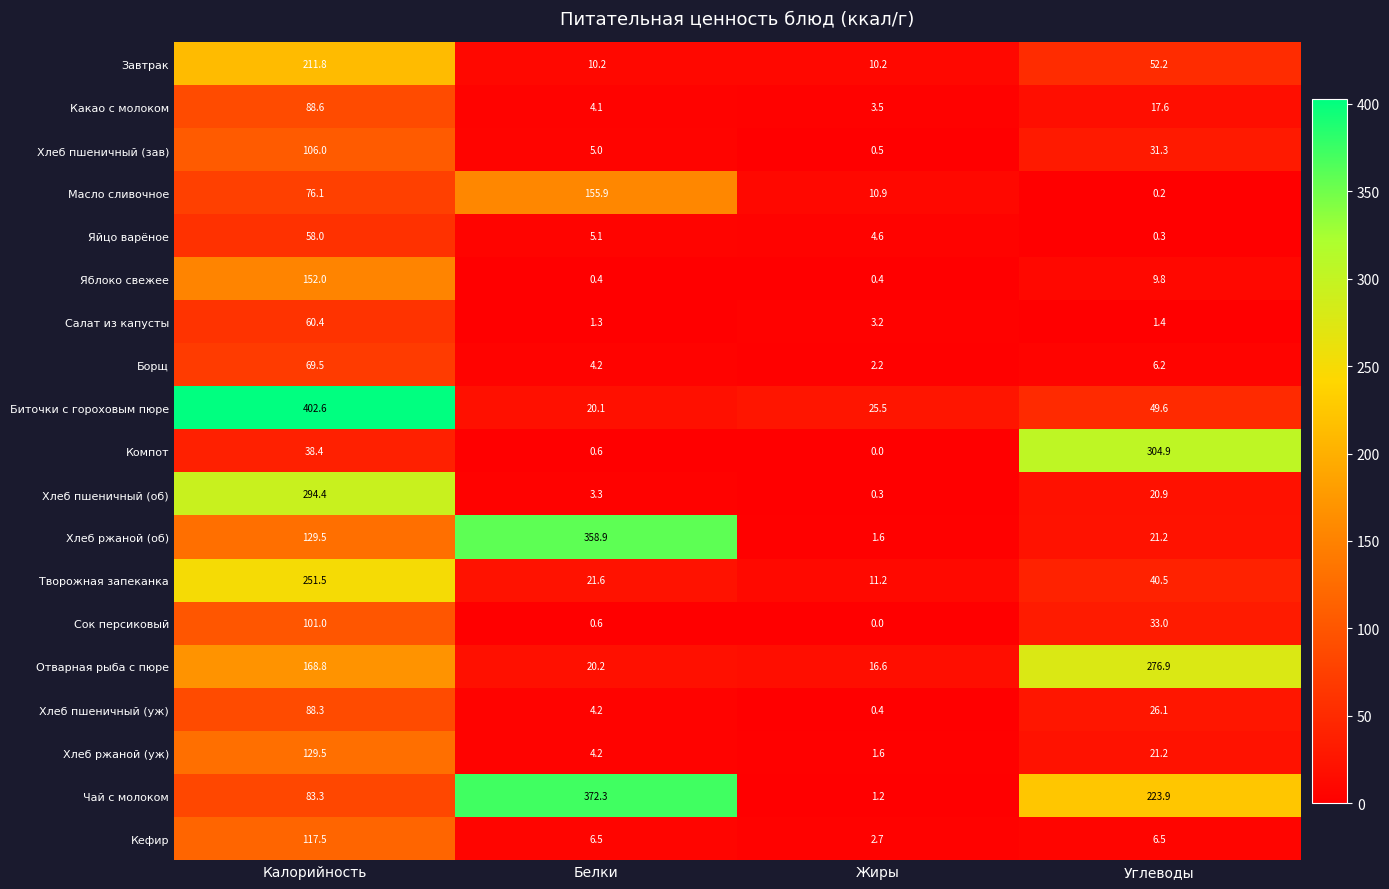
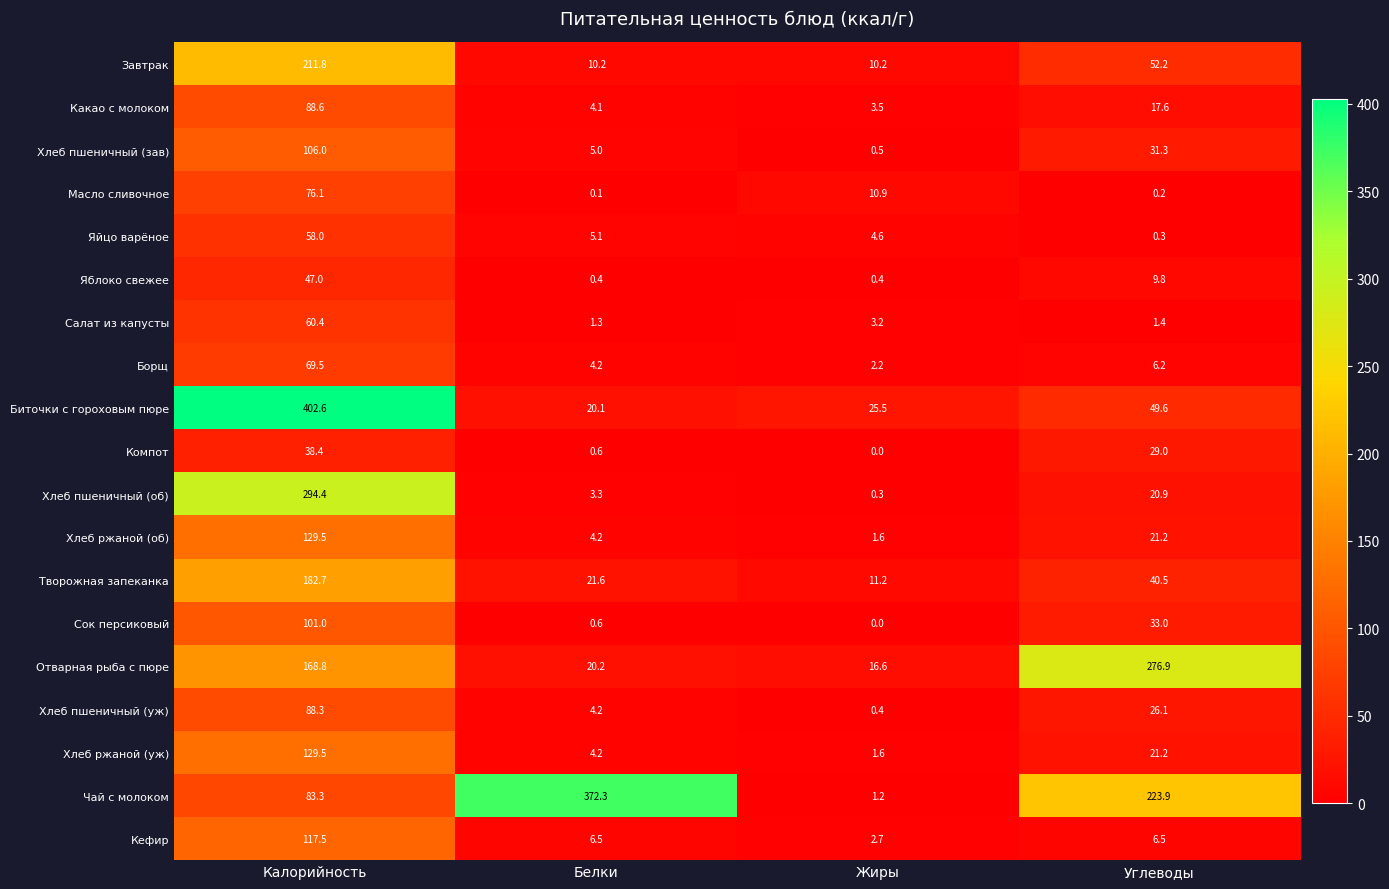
  {
    "Завтрак": {
      "Калорийность": 211.8,
      "Белки": 10.2,
      "Жиры": 10.2,
      "Углеводы": 52.2
    },
    "Какао с молоком": {
      "Калорийность": 88.6,
      "Белки": 4.1,
      "Жиры": 3.5,
      "Углеводы": 17.6
    },
    "Хлеб пшеничный (зав)": {
      "Калорийность": 106.0,
      "Белки": 5.0,
      "Жиры": 0.5,
      "Углеводы": 31.3
    },
    "Масло сливочное": {
      "Калорийность": 76.1,
-     "Белки": 155.9,
+     "Белки": 0.1,
      "Жиры": 10.9,
      "Углеводы": 0.2
    },
    "Яйцо варёное": {
      "Калорийность": 58.0,
      "Белки": 5.1,
      "Жиры": 4.6,
      "Углеводы": 0.3
    },
    "Яблоко свежее": {
-     "Калорийность": 152.0,
+     "Калорийность": 47.0,
      "Белки": 0.4,
      "Жиры": 0.4,
      "Углеводы": 9.8
    },
    "Салат из капусты": {
      "Калорийность": 60.4,
      "Белки": 1.3,
      "Жиры": 3.2,
      "Углеводы": 1.4
    },
    "Борщ": {
      "Калорийность": 69.5,
      "Белки": 4.2,
      "Жиры": 2.2,
      "Углеводы": 6.2
    },
    "Биточки с гороховым пюре": {
      "Калорийность": 402.6,
      "Белки": 20.1,
      "Жиры": 25.5,
      "Углеводы": 49.6
    },
    "Компот": {
      "Калорийность": 38.4,
      "Белки": 0.6,
      "Жиры": 0.0,
-     "Углеводы": 304.9
+     "Углеводы": 29.0
    },
    "Хлеб пшеничный (об)": {
      "Калорийность": 294.4,
      "Белки": 3.3,
      "Жиры": 0.3,
      "Углеводы": 20.9
    },
    "Хлеб ржаной (об)": {
      "Калорийность": 129.5,
-     "Белки": 358.9,
+     "Белки": 4.2,
      "Жиры": 1.6,
      "Углеводы": 21.2
    },
    "Творожная запеканка": {
-     "Калорийность": 251.5,
+     "Калорийность": 182.7,
      "Белки": 21.6,
      "Жиры": 11.2,
      "Углеводы": 40.5
    },
    "Сок персиковый": {
      "Калорийность": 101.0,
      "Белки": 0.6,
      "Жиры": 0.0,
      "Углеводы": 33.0
    },
    "Отварная рыба с пюре": {
      "Калорийность": 168.8,
      "Белки": 20.2,
      "Жиры": 16.6,
      "Углеводы": 276.9
    },
    "Хлеб пшеничный (уж)": {
      "Калорийность": 88.3,
      "Белки": 4.2,
      "Жиры": 0.4,
      "Углеводы": 26.1
    },
    "Хлеб ржаной (уж)": {
      "Калорийность": 129.5,
      "Белки": 4.2,
      "Жиры": 1.6,
      "Углеводы": 21.2
    },
    "Чай с молоком": {
      "Калорийность": 83.3,
      "Белки": 372.3,
      "Жиры": 1.2,
      "Углеводы": 223.9
    },
    "Кефир": {
      "Калорийность": 117.5,
      "Белки": 6.5,
      "Жиры": 2.7,
      "Углеводы": 6.5
    }
  }
